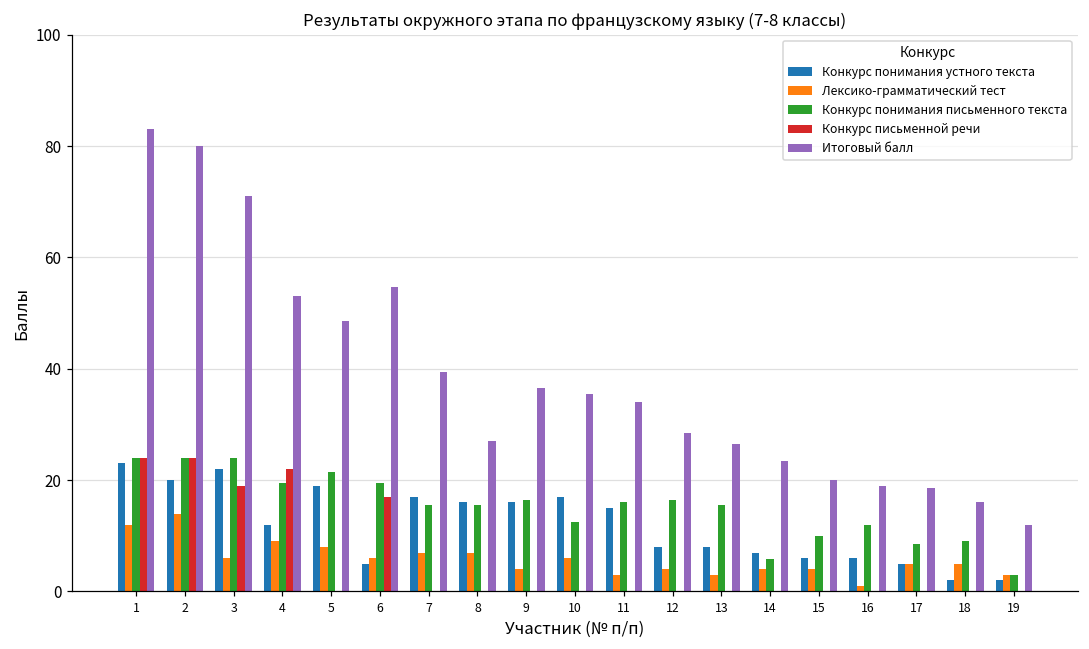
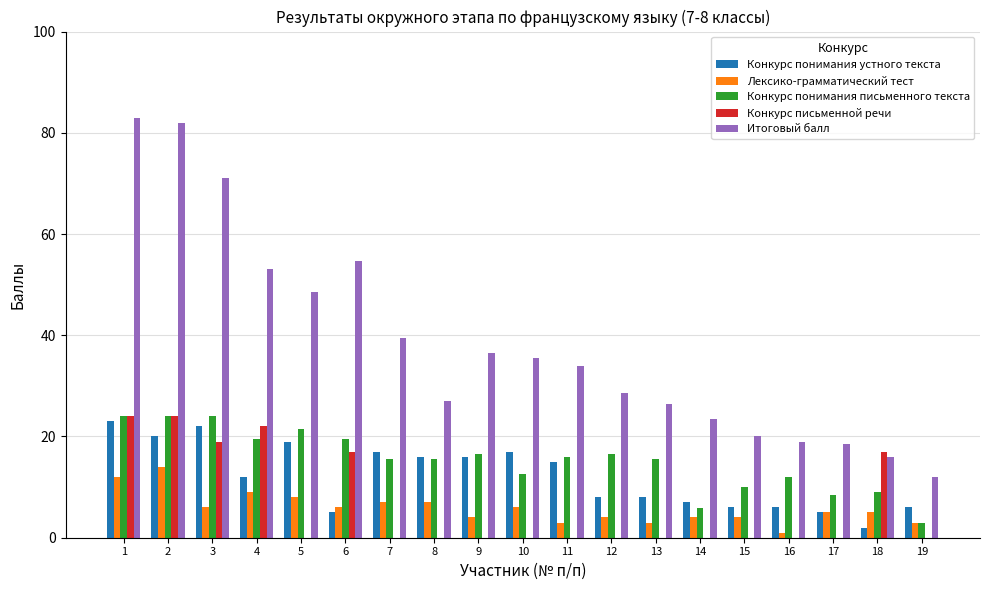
  {
    "Конкурс понимания устного текста": {
      "1": 23,
      "2": 20,
      "3": 22,
      "4": 12,
      "5": 19,
      "6": 5,
      "7": 17,
      "8": 16,
      "9": 16,
      "10": 17,
      "11": 15,
      "12": 8,
      "13": 8,
      "14": 7,
      "15": 6,
      "16": 6,
      "17": 5,
      "18": 2,
-     "19": 2
+     "19": 6
    },
    "Лексико-грамматический тест": {
      "1": 12,
      "2": 14,
      "3": 6,
      "4": 9,
      "5": 8,
      "6": 6,
      "7": 7,
      "8": 7,
      "9": 4,
      "10": 6,
      "11": 3,
      "12": 4,
      "13": 3,
      "14": 4,
      "15": 4,
      "16": 1,
      "17": 5,
      "18": 5,
      "19": 3
    },
    "Конкурс понимания письменного текста": {
      "1": 24,
      "2": 24,
      "3": 24,
      "4": 20,
      "5": 22,
      "6": 20,
      "7": 16,
      "8": 16,
      "9": 17,
      "10": 13,
      "11": 16,
      "12": 17,
      "13": 16,
      "14": 6,
      "15": 10,
      "16": 12,
      "17": 9,
      "18": 9,
      "19": 3
    },
    "Конкурс письменной речи": {
      "1": 24,
      "2": 24,
      "3": 19,
      "4": 22,
      "5": 0,
      "6": 17,
      "7": 0,
      "8": 0,
      "9": 0,
      "10": 0,
      "11": 0,
      "12": 0,
      "13": 0,
      "14": 0,
      "15": 0,
      "16": 0,
      "17": 0,
-     "18": 0,
+     "18": 17,
      "19": 0
    },
    "Итоговый балл": {
      "1": 83,
-     "2": 80,
+     "2": 82,
      "3": 71,
      "4": 53,
      "5": 49,
      "6": 55,
      "7": 40,
      "8": 27,
      "9": 37,
      "10": 36,
      "11": 34,
      "12": 29,
      "13": 27,
      "14": 24,
      "15": 20,
      "16": 19,
      "17": 19,
      "18": 16,
      "19": 12
    }
  }
